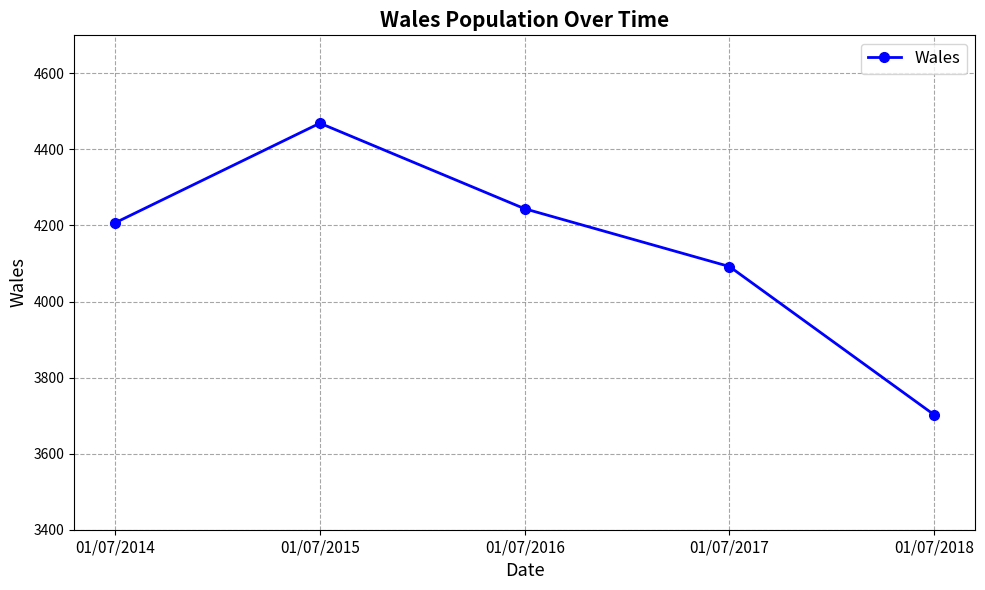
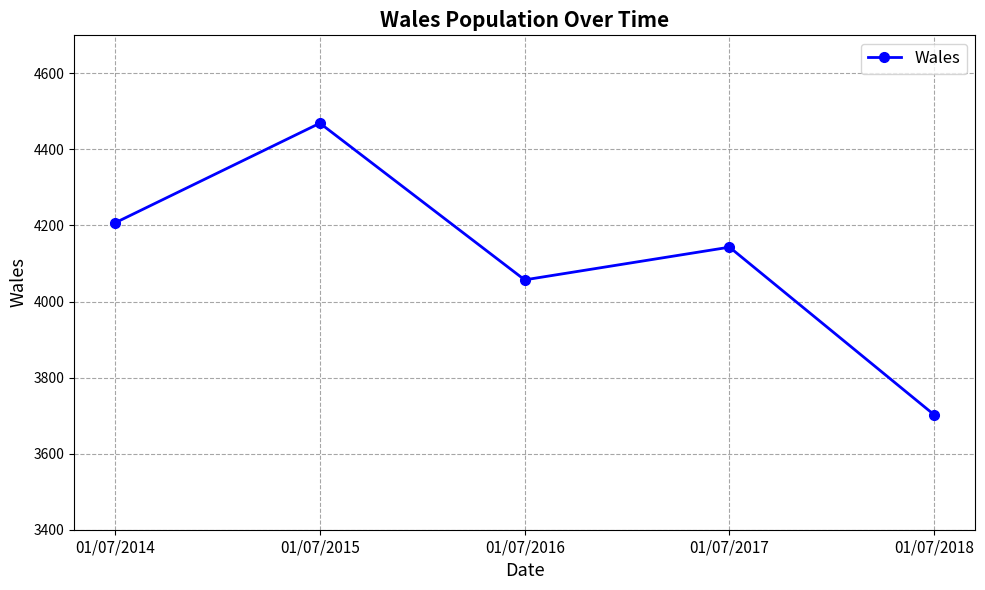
  {
    "01/07/2014": 4210,
    "01/07/2015": 4470,
-   "01/07/2016": 4240,
-   "01/07/2017": 4090,
+   "01/07/2016": 4060,
+   "01/07/2017": 4140,
    "01/07/2018": 3700
  }
